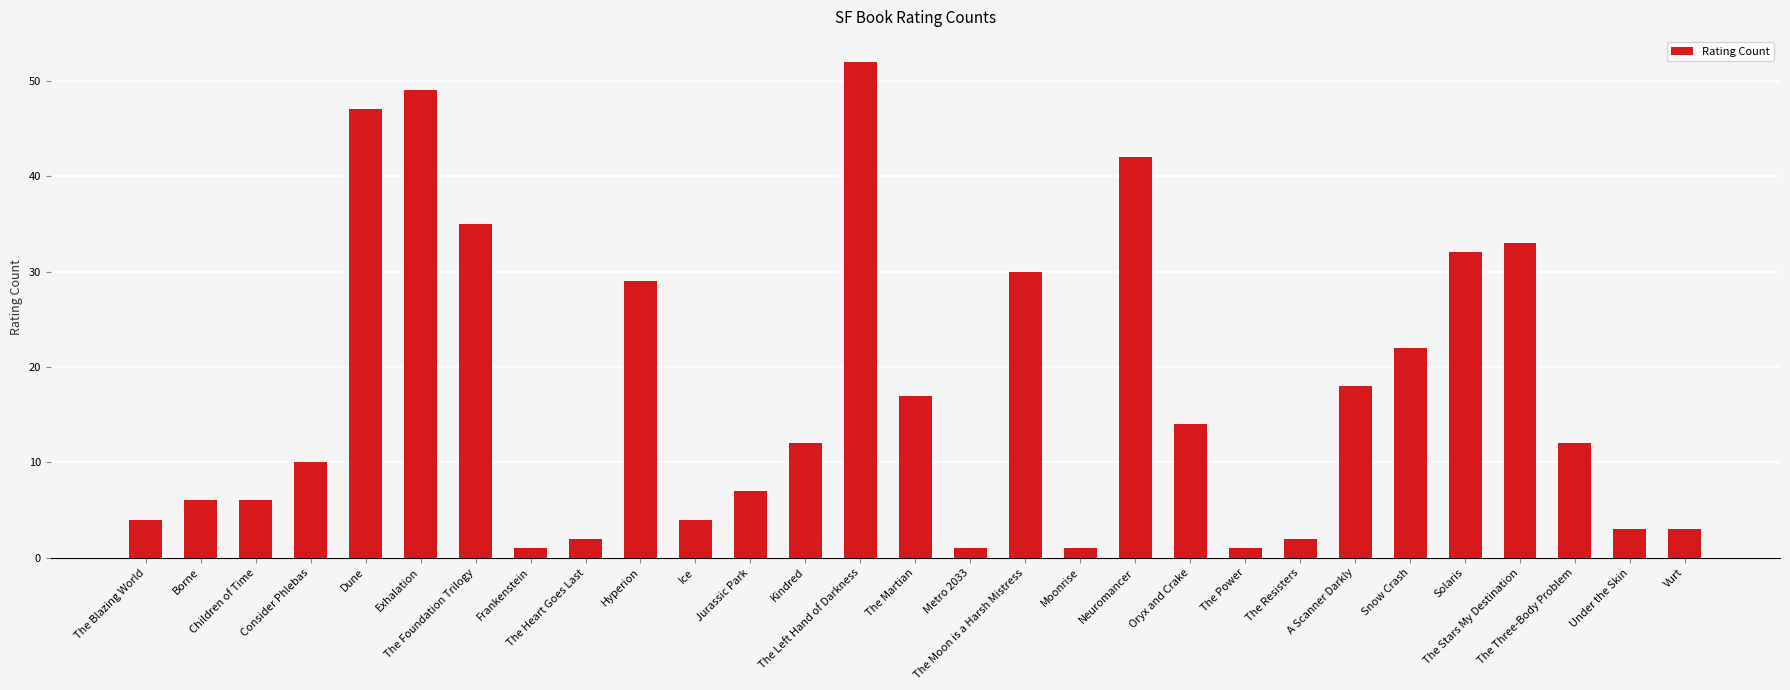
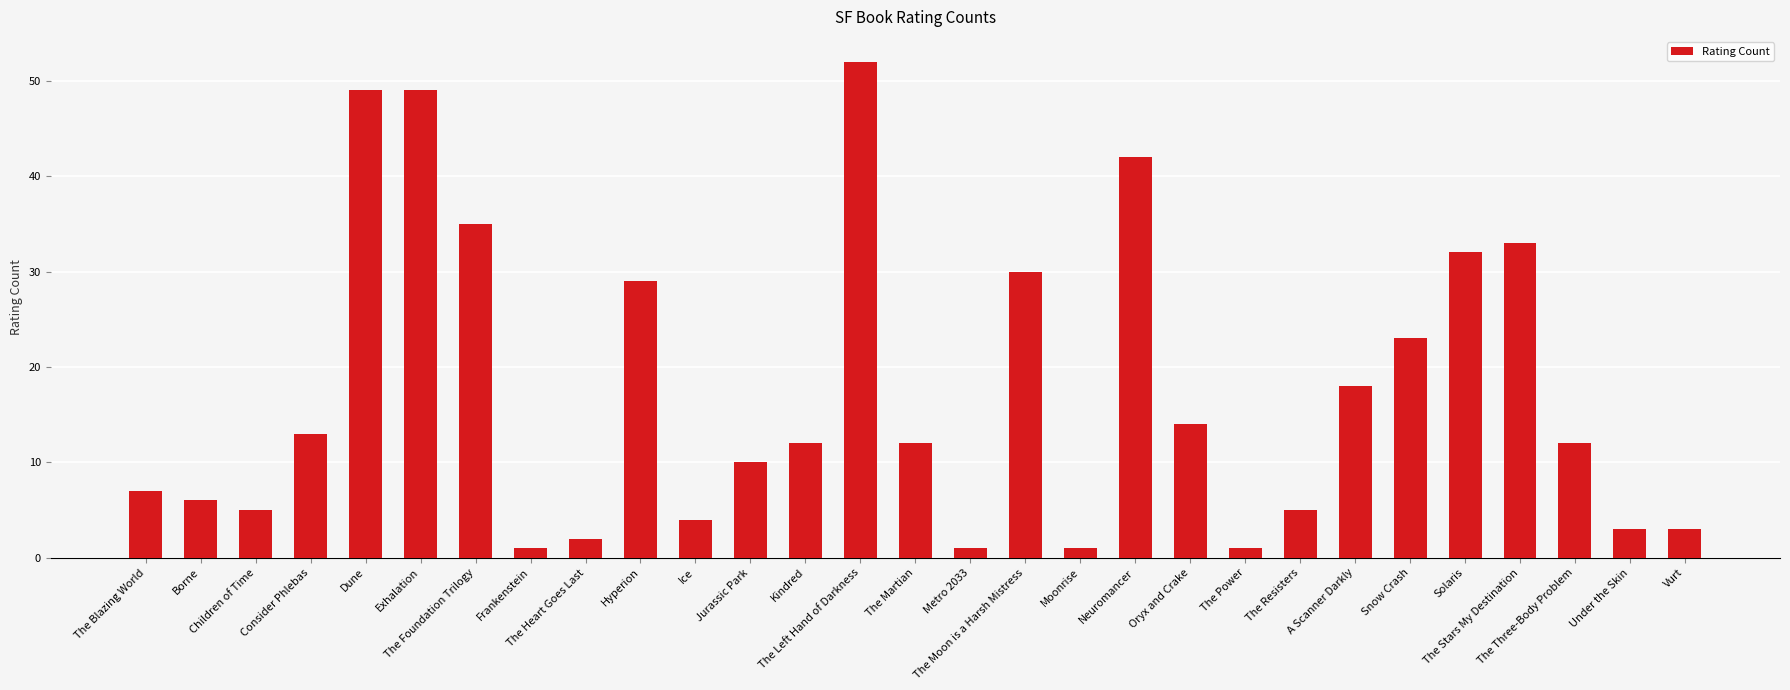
  {
-   "The Blazing World": 4,
+   "The Blazing World": 7,
    "Borne": 6,
-   "Children of Time": 6,
-   "Consider Phlebas": 10,
-   "Dune": 47,
+   "Children of Time": 5,
+   "Consider Phlebas": 13,
+   "Dune": 49,
    "Exhalation": 49,
    "The Foundation Trilogy": 35,
    "Frankenstein": 1,
    "The Heart Goes Last": 2,
    "Hyperion": 29,
    "Ice": 4,
-   "Jurassic Park": 7,
+   "Jurassic Park": 10,
    "Kindred": 12,
    "The Left Hand of Darkness": 52,
-   "The Martian": 17,
+   "The Martian": 12,
    "Metro 2033": 1,
    "The Moon is a Harsh Mistress": 30,
    "Moonrise": 1,
    "Neuromancer": 42,
    "Oryx and Crake": 14,
    "The Power": 1,
-   "The Resisters": 2,
+   "The Resisters": 5,
    "A Scanner Darkly": 18,
-   "Snow Crash": 22,
+   "Snow Crash": 23,
    "Solaris": 32,
    "The Stars My Destination": 33,
    "The Three-Body Problem": 12,
    "Under the Skin": 3,
    "Vurt": 3
  }
